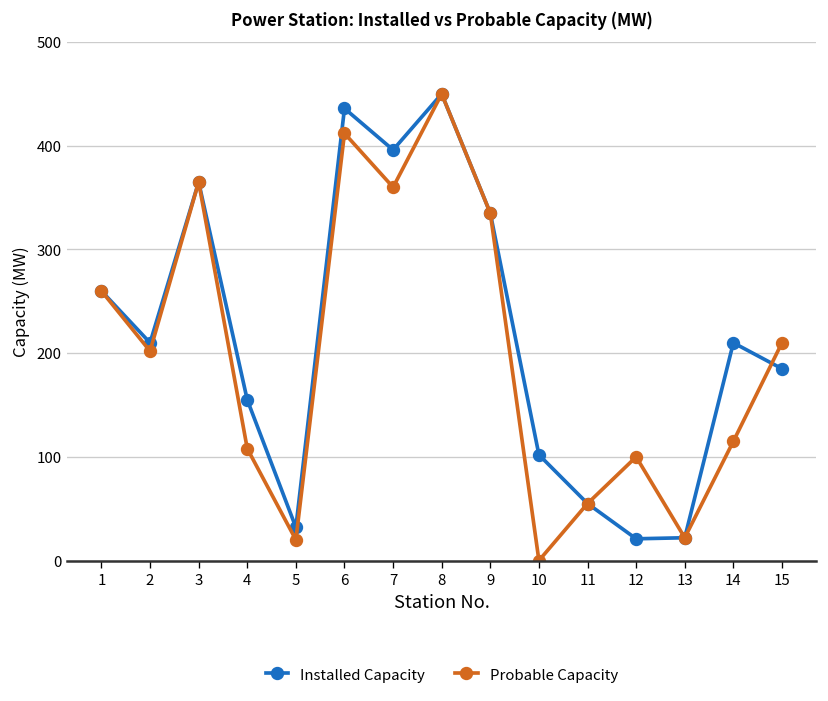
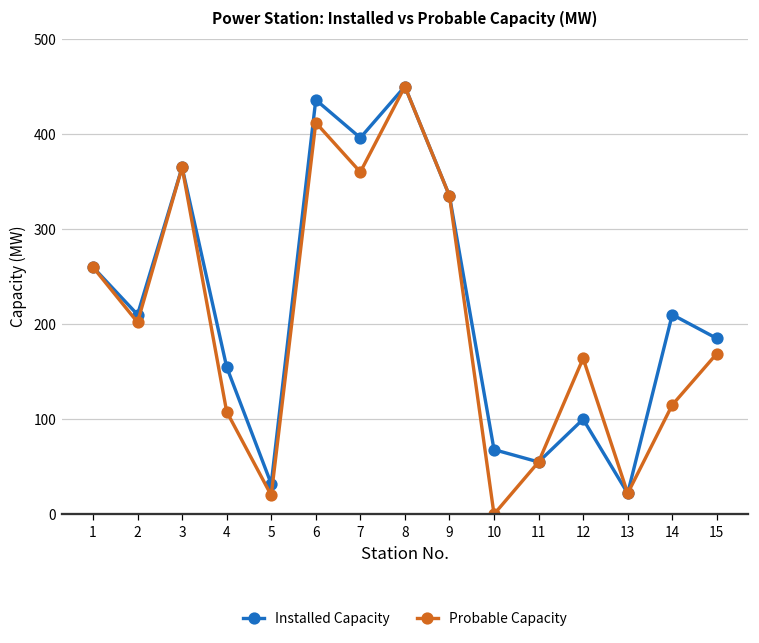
  {
    "Installed Capacity": {
      "2": 210,
      "4": 160,
      "5": 30,
      "6": 440,
      "7": 400,
-     "10": 100,
-     "12": 20,
+     "10": 70,
+     "12": 100,
      "14": 210,
      "15": 190
    },
    "Probable Capacity": {
      "2": 200,
      "4": 110,
      "5": 20,
      "6": 410,
      "7": 360,
      "10": 0,
-     "12": 100,
+     "12": 160,
      "14": 120,
-     "15": 210
+     "15": 170
    }
  }
